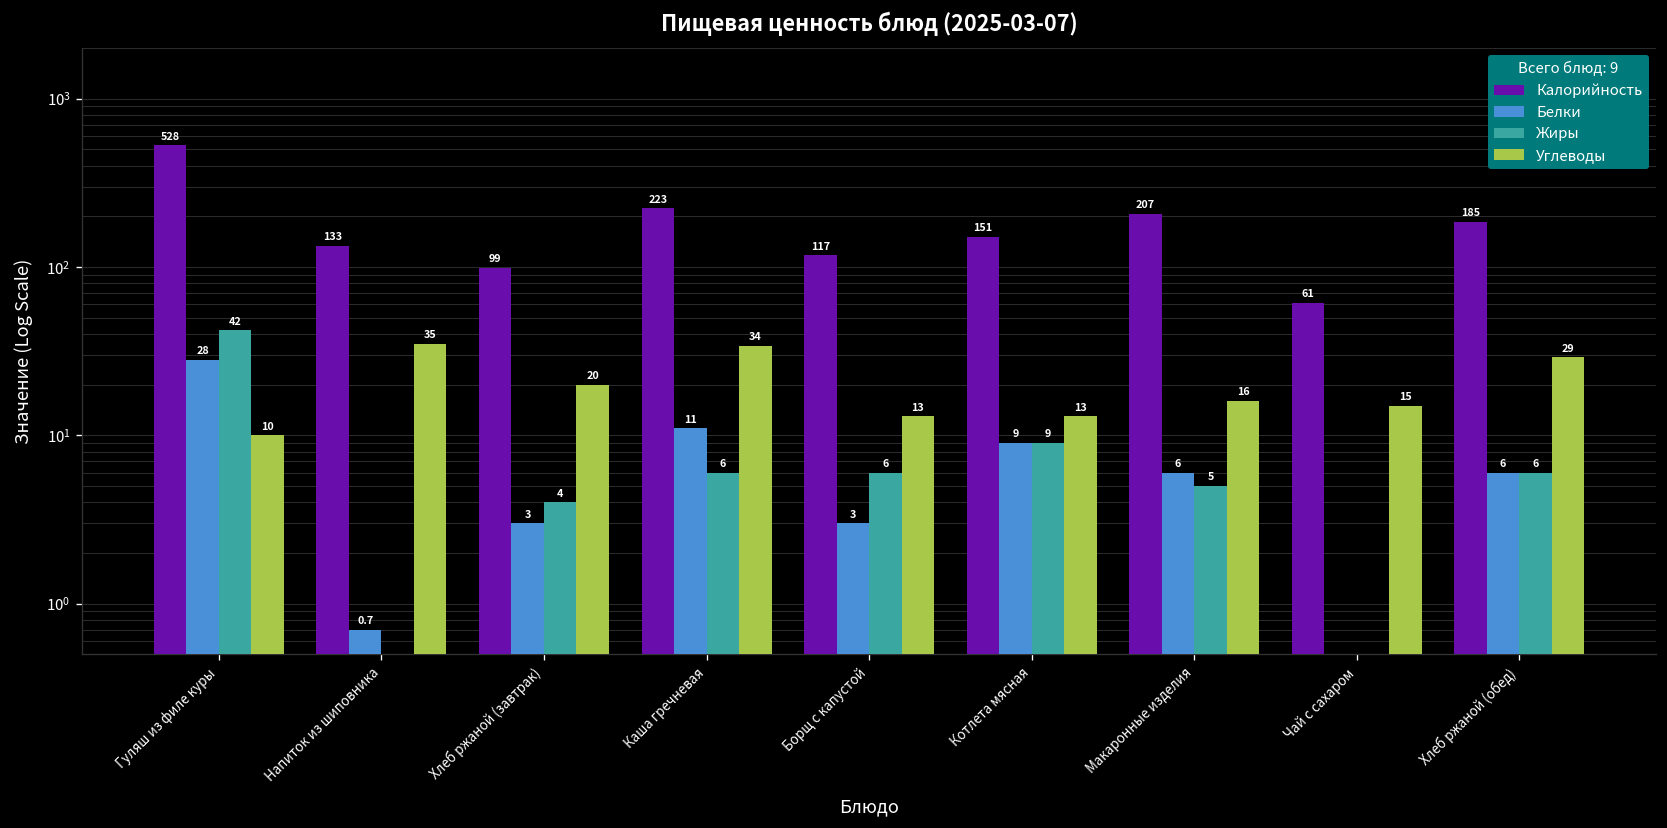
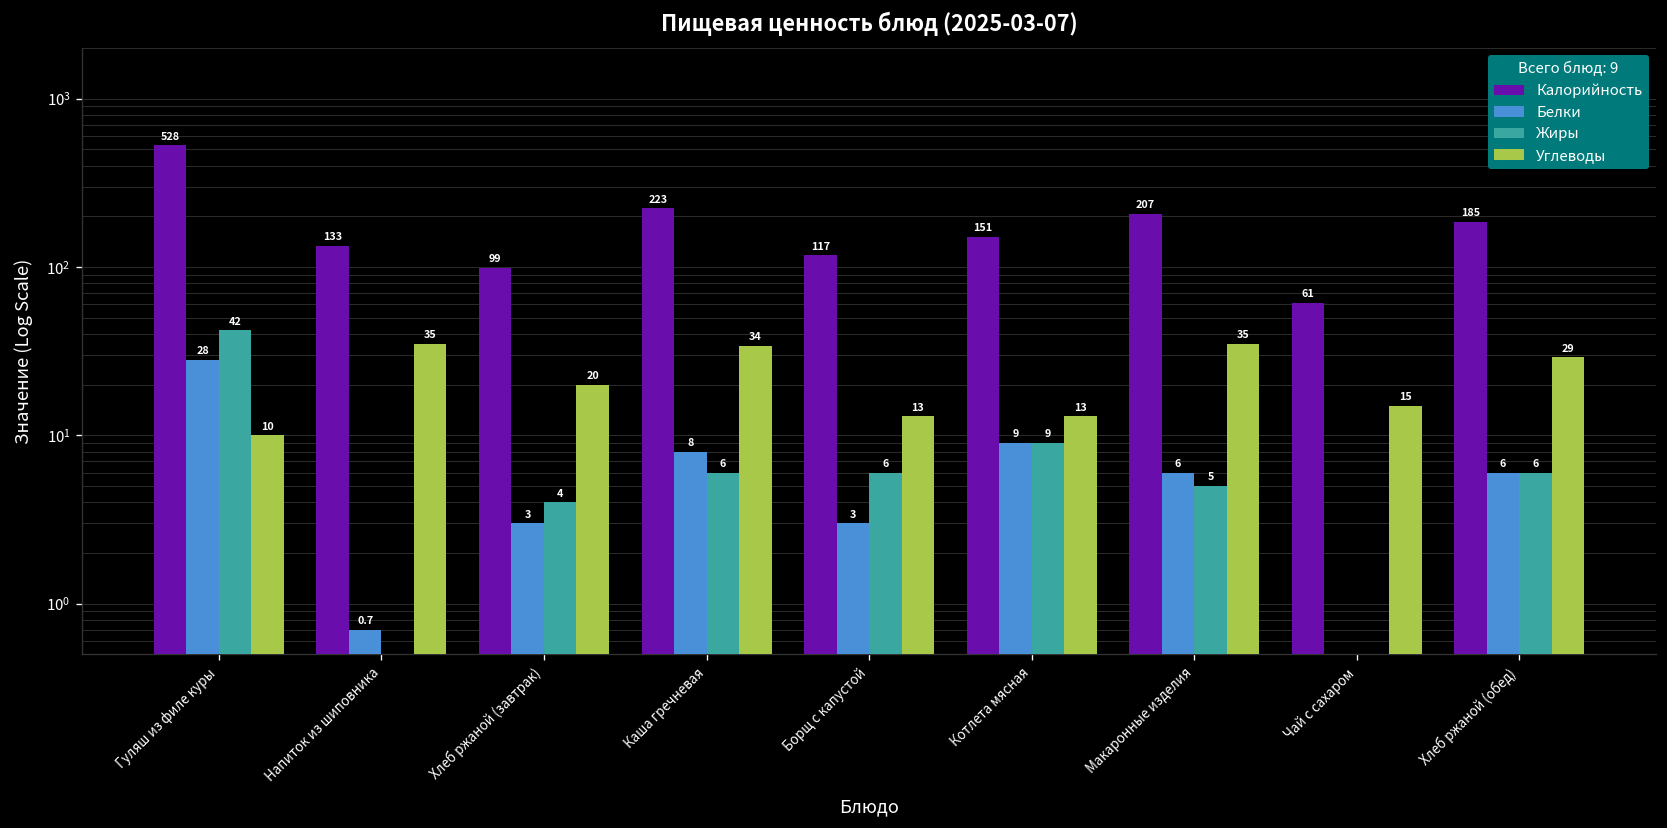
  {
    "Калорийность": {
      "Гуляш из филе куры": 528,
      "Напиток из шиповника": 133,
      "Хлеб ржаной (завтрак)": 99,
      "Каша гречневая": 223,
      "Борщ с капустой": 117,
      "Котлета мясная": 151,
      "Макаронные изделия": 207,
      "Чай с сахаром": 61,
      "Хлеб ржаной (обед)": 185
    },
    "Белки": {
      "Гуляш из филе куры": 28,
      "Напиток из шиповника": 0.7,
      "Хлеб ржаной (завтрак)": 3,
-     "Каша гречневая": 11,
+     "Каша гречневая": 8,
      "Борщ с капустой": 3,
      "Котлета мясная": 9,
      "Макаронные изделия": 6,
      "Хлеб ржаной (обед)": 6
    },
    "Жиры": {
      "Гуляш из филе куры": 42,
      "Хлеб ржаной (завтрак)": 4,
      "Каша гречневая": 6,
      "Борщ с капустой": 6,
      "Котлета мясная": 9,
      "Макаронные изделия": 5,
      "Хлеб ржаной (обед)": 6
    },
    "Углеводы": {
      "Гуляш из филе куры": 10,
      "Напиток из шиповника": 35,
      "Хлеб ржаной (завтрак)": 20,
      "Каша гречневая": 34,
      "Борщ с капустой": 13,
      "Котлета мясная": 13,
-     "Макаронные изделия": 16,
+     "Макаронные изделия": 35,
      "Чай с сахаром": 15,
      "Хлеб ржаной (обед)": 29
    }
  }
